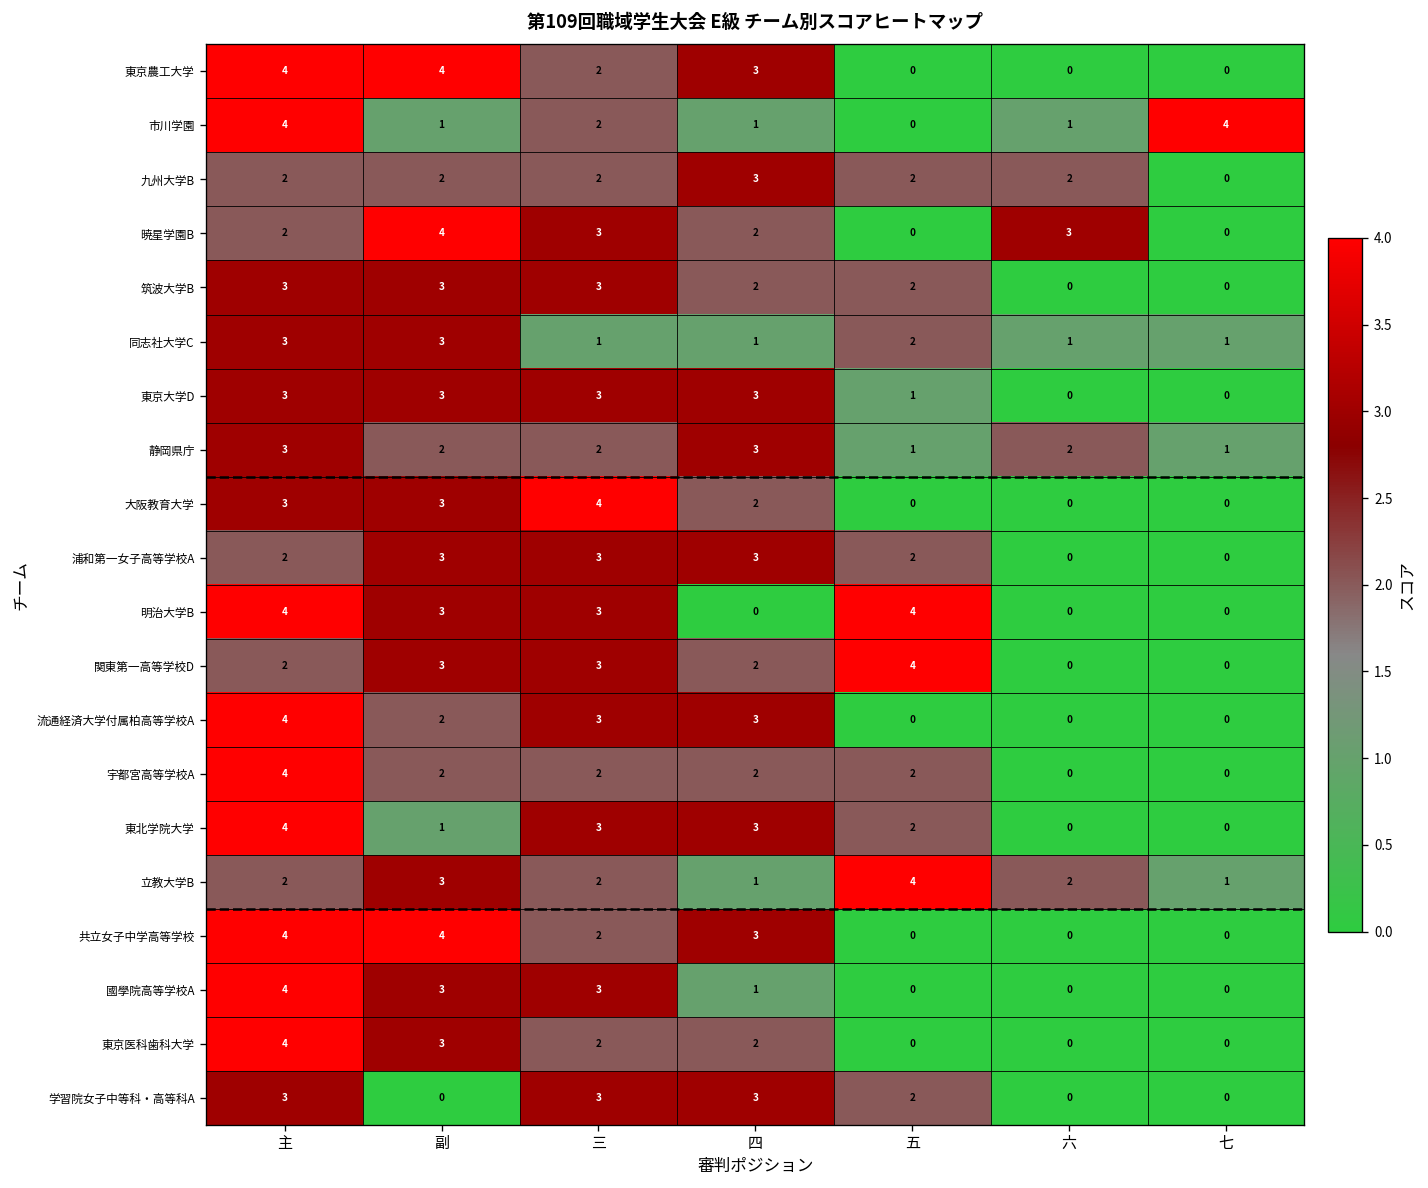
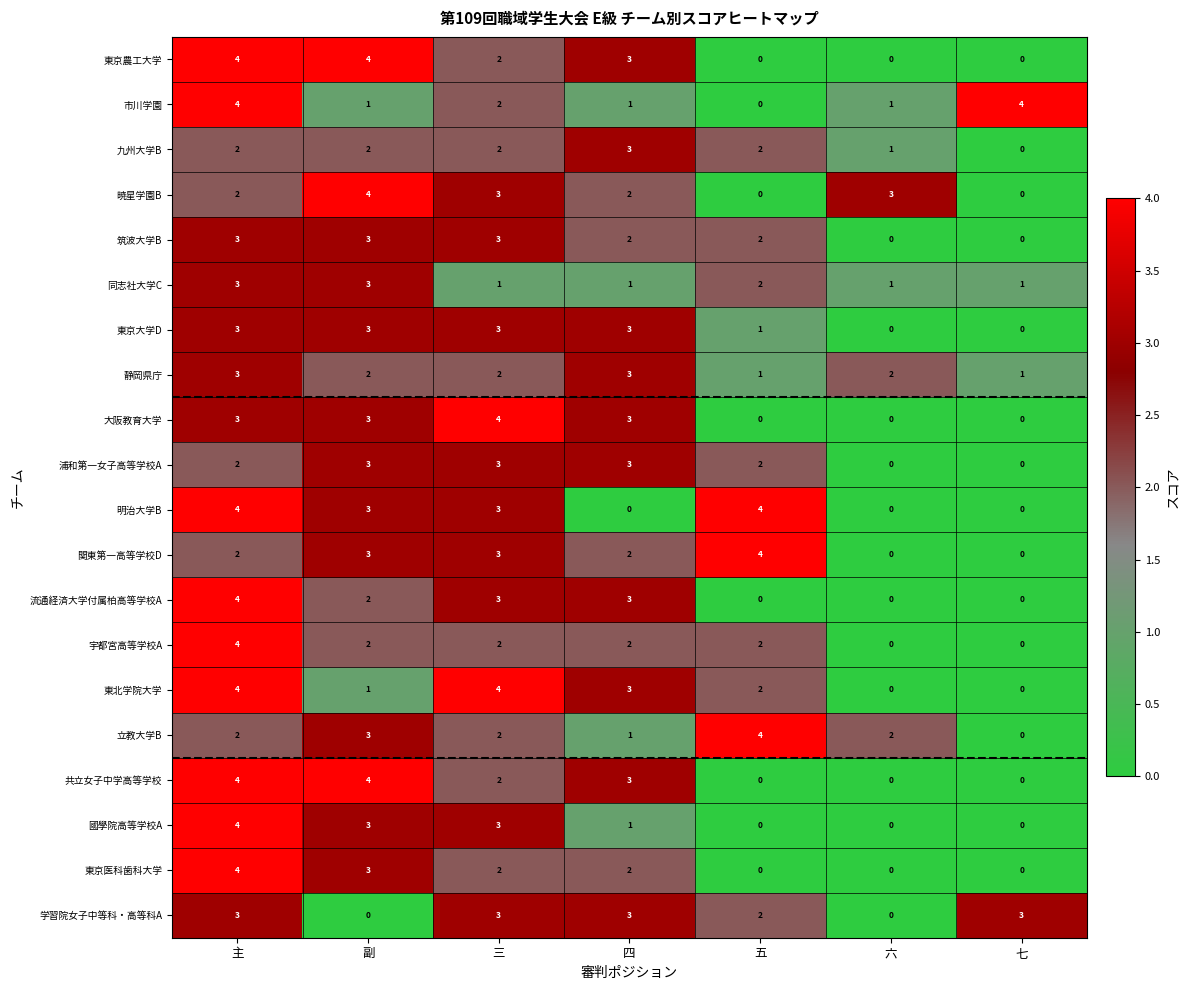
  {
    "東京農工大学": {
      "主": 4,
      "副": 4,
      "三": 2,
      "四": 3,
      "五": 0,
      "六": 0,
      "七": 0
    },
    "市川学園": {
      "主": 4,
      "副": 1,
      "三": 2,
      "四": 1,
      "五": 0,
      "六": 1,
      "七": 4
    },
    "九州大学B": {
      "主": 2,
      "副": 2,
      "三": 2,
      "四": 3,
      "五": 2,
-     "六": 2,
+     "六": 1,
      "七": 0
    },
    "暁星学園B": {
      "主": 2,
      "副": 4,
      "三": 3,
      "四": 2,
      "五": 0,
      "六": 3,
      "七": 0
    },
    "筑波大学B": {
      "主": 3,
      "副": 3,
      "三": 3,
      "四": 2,
      "五": 2,
      "六": 0,
      "七": 0
    },
    "同志社大学C": {
      "主": 3,
      "副": 3,
      "三": 1,
      "四": 1,
      "五": 2,
      "六": 1,
      "七": 1
    },
    "東京大学D": {
      "主": 3,
      "副": 3,
      "三": 3,
      "四": 3,
      "五": 1,
      "六": 0,
      "七": 0
    },
    "静岡県庁": {
      "主": 3,
      "副": 2,
      "三": 2,
      "四": 3,
      "五": 1,
      "六": 2,
      "七": 1
    },
    "大阪教育大学": {
      "主": 3,
      "副": 3,
      "三": 4,
-     "四": 2,
+     "四": 3,
      "五": 0,
      "六": 0,
      "七": 0
    },
    "浦和第一女子高等学校A": {
      "主": 2,
      "副": 3,
      "三": 3,
      "四": 3,
      "五": 2,
      "六": 0,
      "七": 0
    },
    "明治大学B": {
      "主": 4,
      "副": 3,
      "三": 3,
      "四": 0,
      "五": 4,
      "六": 0,
      "七": 0
    },
    "関東第一高等学校D": {
      "主": 2,
      "副": 3,
      "三": 3,
      "四": 2,
      "五": 4,
      "六": 0,
      "七": 0
    },
    "流通経済大学付属柏高等学校A": {
      "主": 4,
      "副": 2,
      "三": 3,
      "四": 3,
      "五": 0,
      "六": 0,
      "七": 0
    },
    "宇都宮高等学校A": {
      "主": 4,
      "副": 2,
      "三": 2,
      "四": 2,
      "五": 2,
      "六": 0,
      "七": 0
    },
    "東北学院大学": {
      "主": 4,
      "副": 1,
-     "三": 3,
+     "三": 4,
      "四": 3,
      "五": 2,
      "六": 0,
      "七": 0
    },
    "立教大学B": {
      "主": 2,
      "副": 3,
      "三": 2,
      "四": 1,
      "五": 4,
      "六": 2,
-     "七": 1
+     "七": 0
    },
    "共立女子中学高等学校": {
      "主": 4,
      "副": 4,
      "三": 2,
      "四": 3,
      "五": 0,
      "六": 0,
      "七": 0
    },
    "國學院高等学校A": {
      "主": 4,
      "副": 3,
      "三": 3,
      "四": 1,
      "五": 0,
      "六": 0,
      "七": 0
    },
    "東京医科歯科大学": {
      "主": 4,
      "副": 3,
      "三": 2,
      "四": 2,
      "五": 0,
      "六": 0,
      "七": 0
    },
    "学習院女子中等科・高等科A": {
      "主": 3,
      "副": 0,
      "三": 3,
      "四": 3,
      "五": 2,
      "六": 0,
-     "七": 0
+     "七": 3
    }
  }
